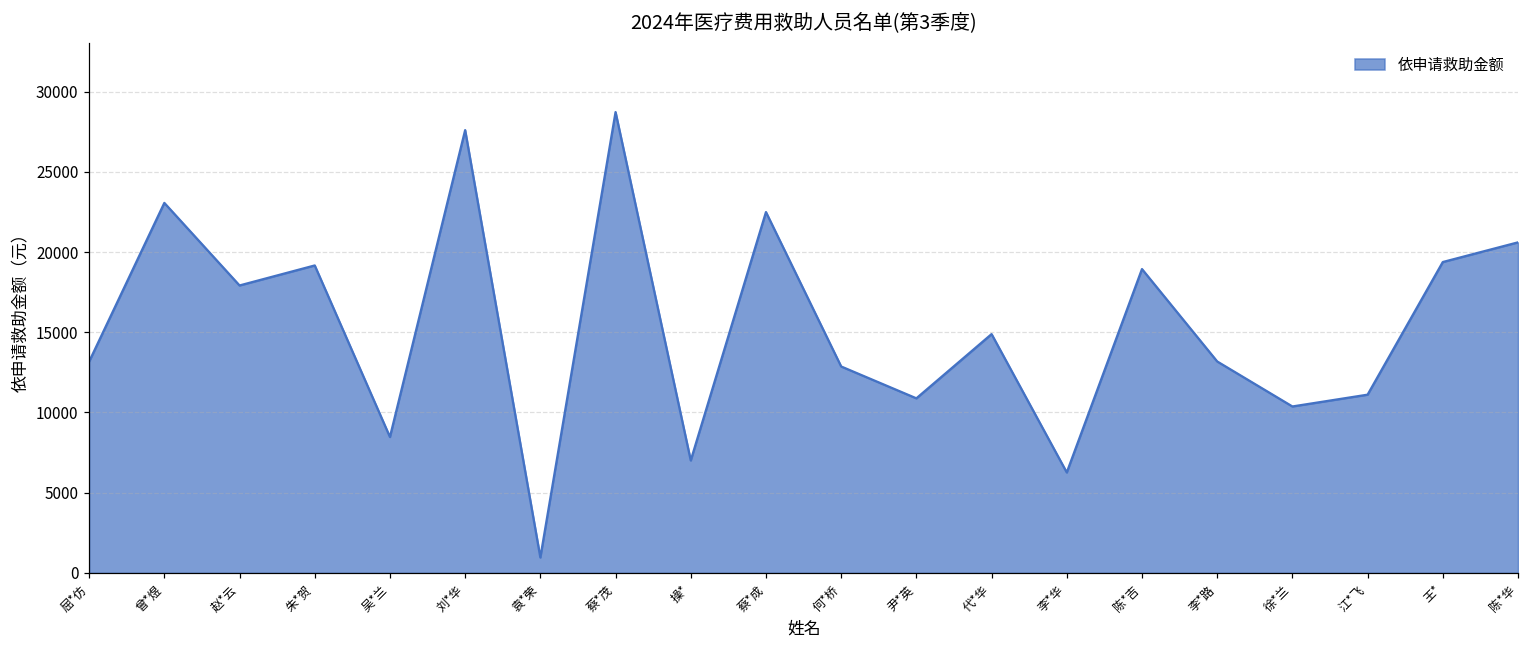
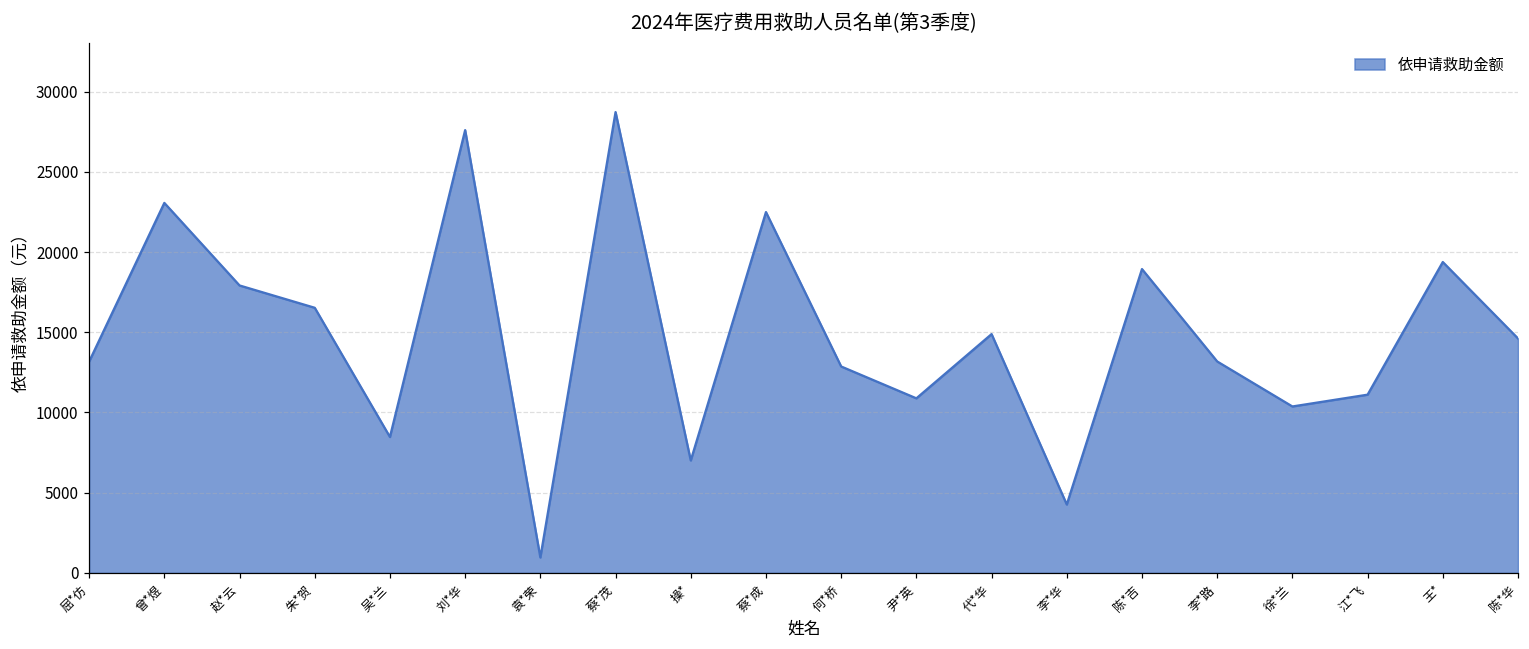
  {
    "屈*仿": 13200,
    "曾*煜": 23100,
    "赵*云": 17900,
-   "朱*贺": 19200,
+   "朱*贺": 16500,
    "吴*兰": 8500,
    "刘*华": 27600,
    "袁*荣": 1000,
    "蔡*茂": 28700,
    "操*": 7000,
    "蔡*成": 22500,
    "何*桥": 12900,
    "尹*英": 10900,
    "代*华": 14900,
-   "李*华": 6300,
+   "李*华": 4300,
    "陈*吉": 18900,
    "李*路": 13200,
    "徐*兰": 10400,
    "江*飞": 11100,
    "王*": 19400,
-   "陈*华": 20600
+   "陈*华": 14600
  }
